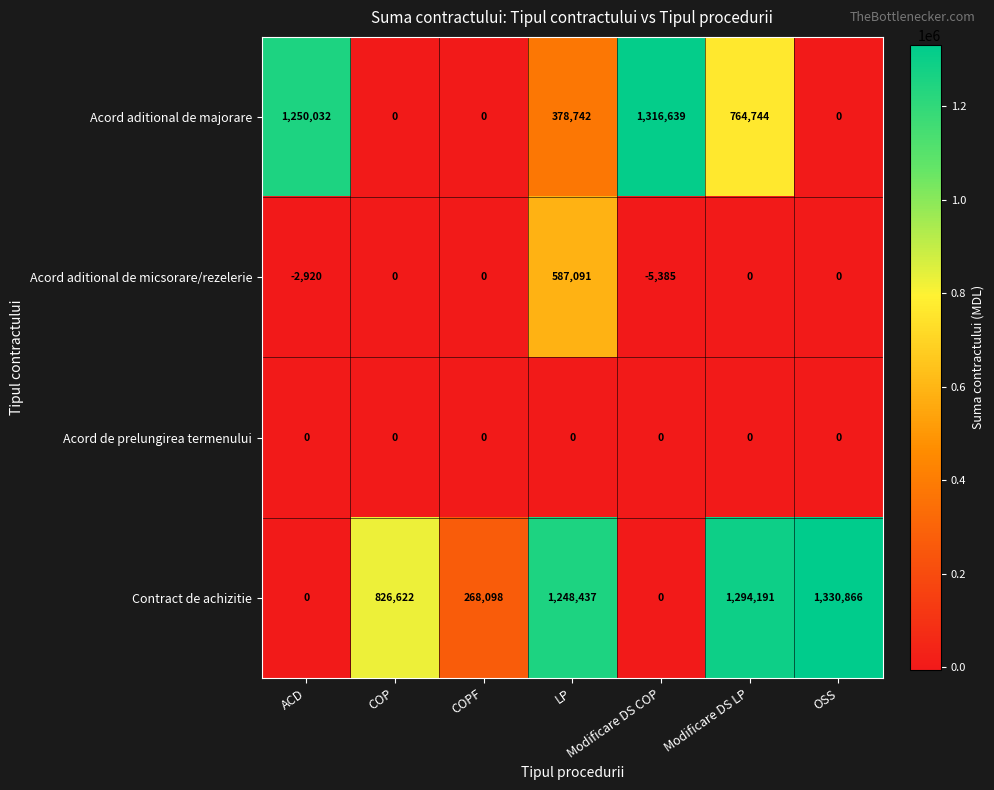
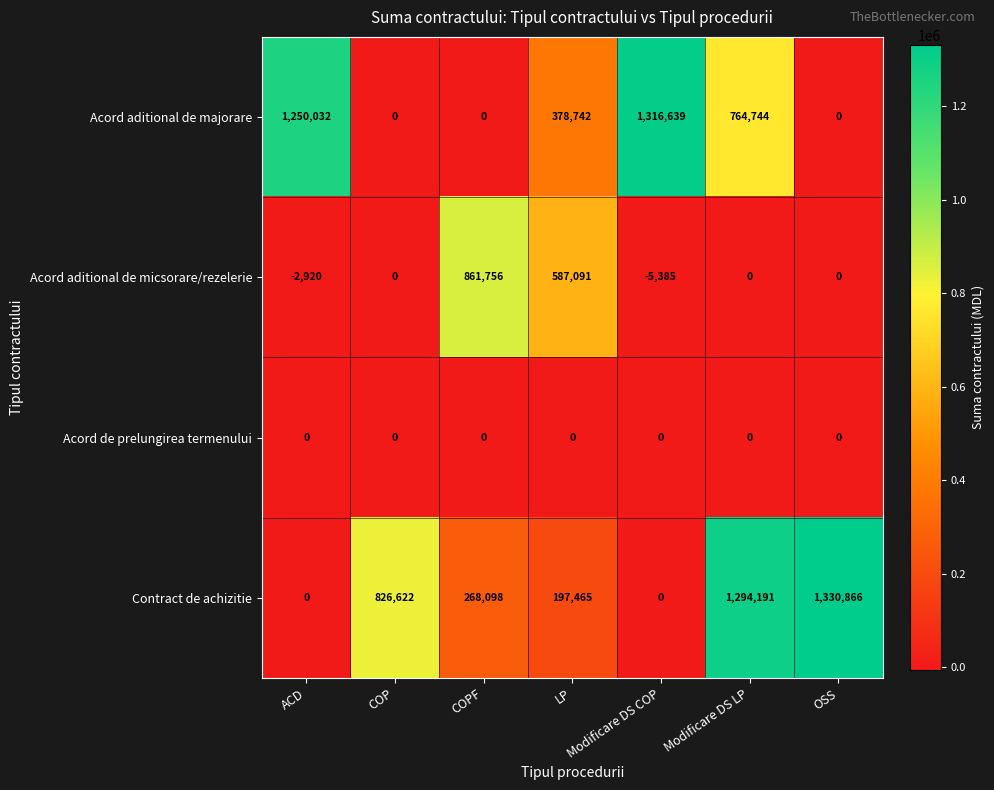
  {
    "Acord aditional de majorare": {
      "ACD": "1,250,032",
      "COP": "0",
      "COPF": "0",
      "LP": "378,742",
      "Modificare DS COP": "1,316,639",
      "Modificare DS LP": "764,744",
      "OSS": "0"
    },
    "Acord aditional de micsorare/rezelerie": {
      "ACD": "-2,920",
      "COP": "0",
-     "COPF": "0",
+     "COPF": "861,756",
      "LP": "587,091",
      "Modificare DS COP": "-5,385",
      "Modificare DS LP": "0",
      "OSS": "0"
    },
    "Acord de prelungirea termenului": {
      "ACD": "0",
      "COP": "0",
      "COPF": "0",
      "LP": "0",
      "Modificare DS COP": "0",
      "Modificare DS LP": "0",
      "OSS": "0"
    },
    "Contract de achizitie": {
      "ACD": "0",
      "COP": "826,622",
      "COPF": "268,098",
-     "LP": "1,248,437",
+     "LP": "197,465",
      "Modificare DS COP": "0",
      "Modificare DS LP": "1,294,191",
      "OSS": "1,330,866"
    }
  }
